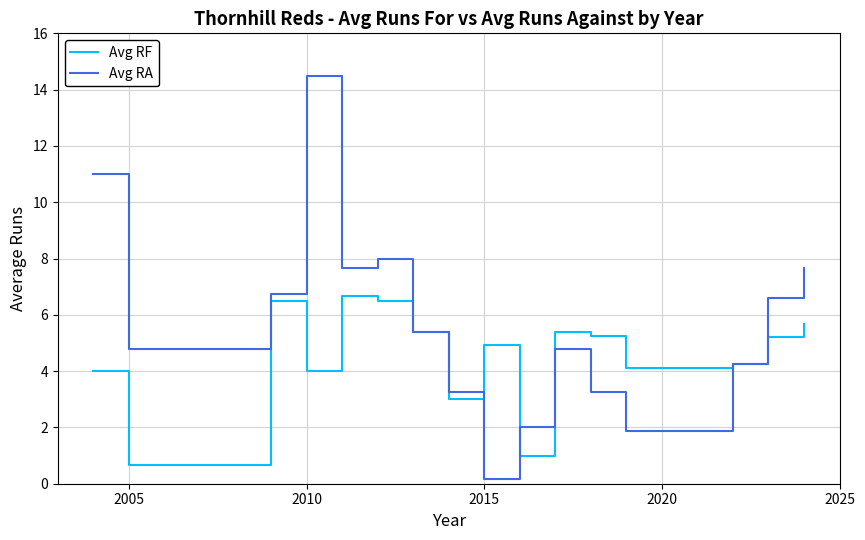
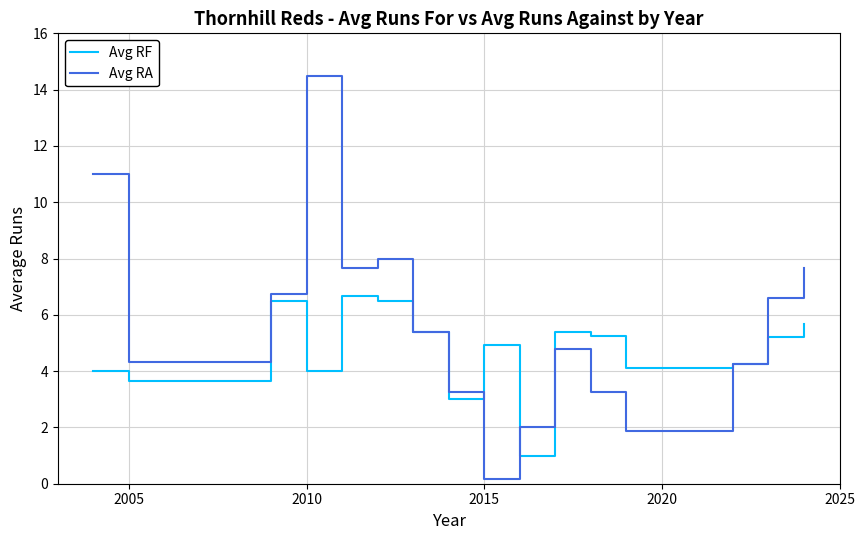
  {
    "Avg RF": {
-     "2005": 0.7,
+     "2005": 3.7,
      "2010": 4.0,
      "2015": 4.9
    },
    "Avg RA": {
-     "2005": 4.8,
+     "2005": 4.3,
      "2010": 14.5,
      "2015": 0.2
    }
  }
